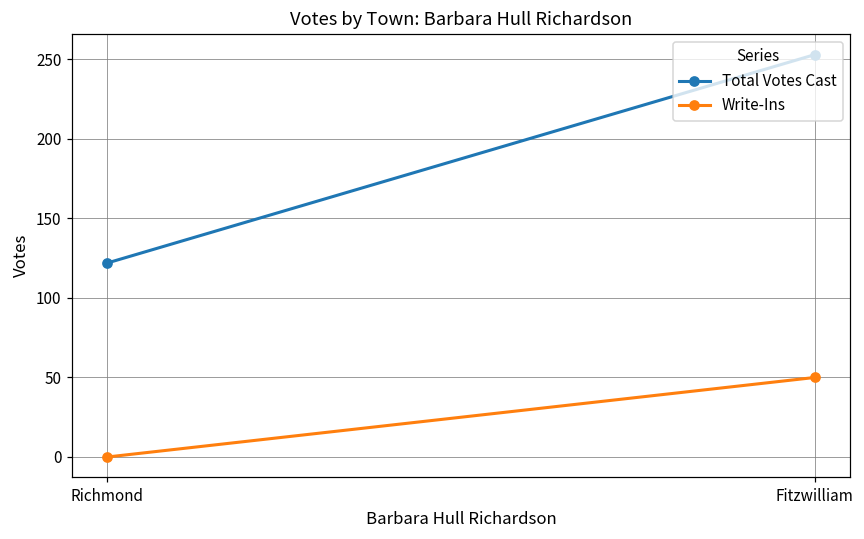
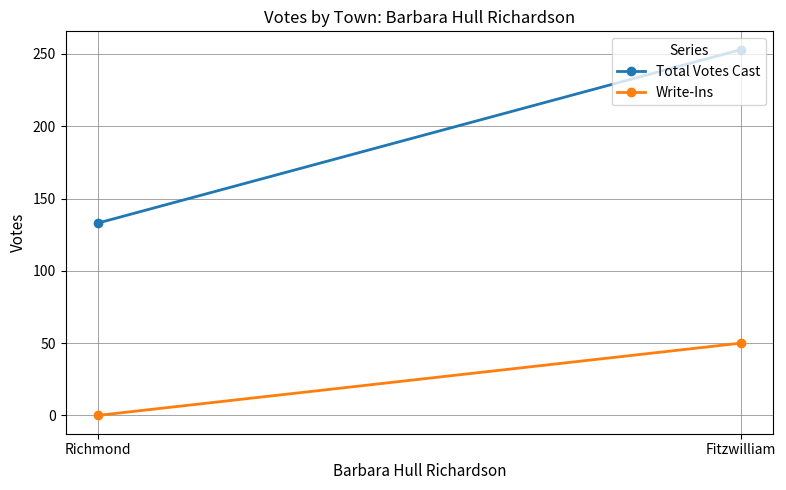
  {
    "Total Votes Cast": {
-     "Richmond": 122
+     "Richmond": 133
    },
    "Write-Ins": {
      "Richmond": 0,
      "Fitzwilliam": 50
    }
  }
